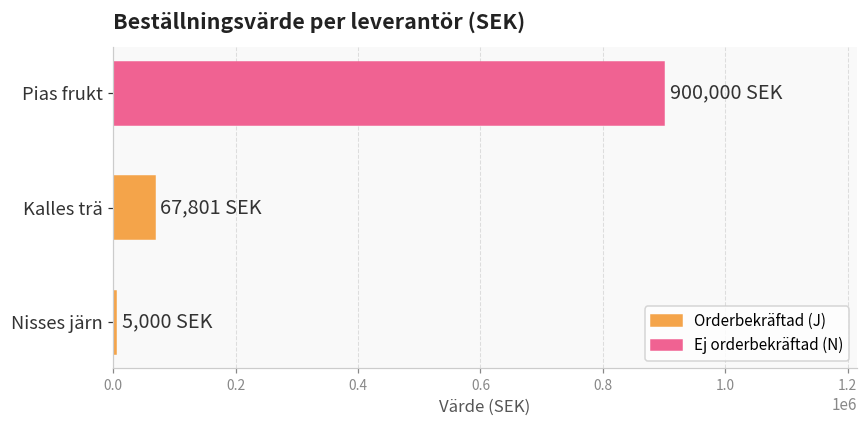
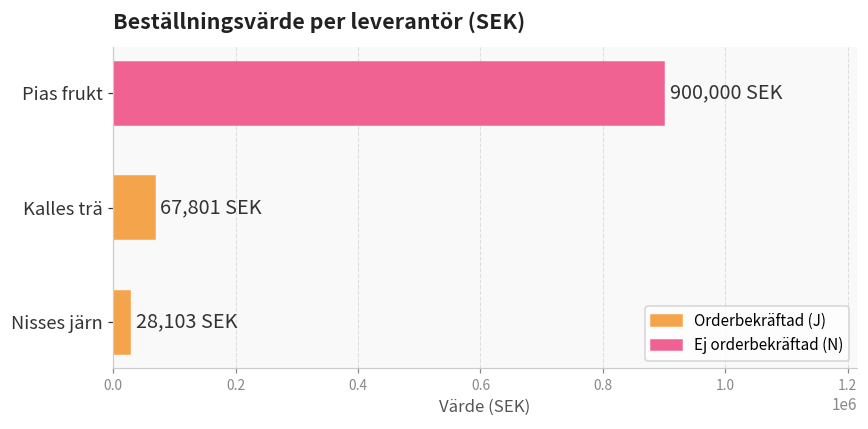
  {
    "Pias frukt": "900,000",
    "Kalles trä": "67,801",
-   "Nisses järn": "5,000"
+   "Nisses järn": "28,103"
  }
